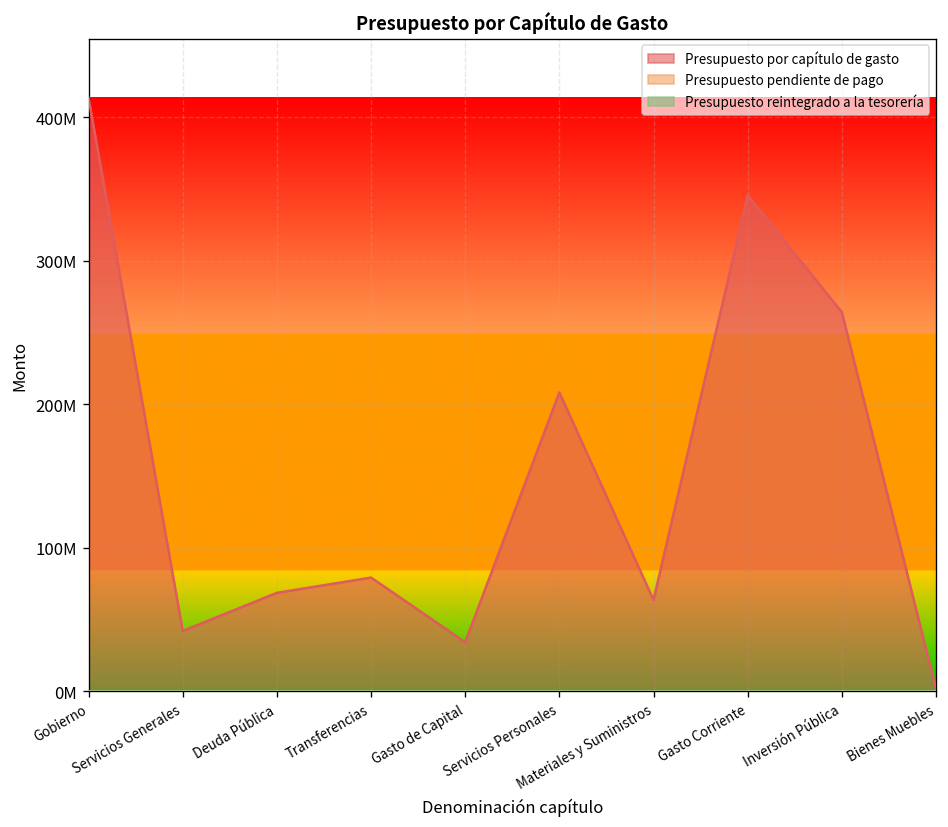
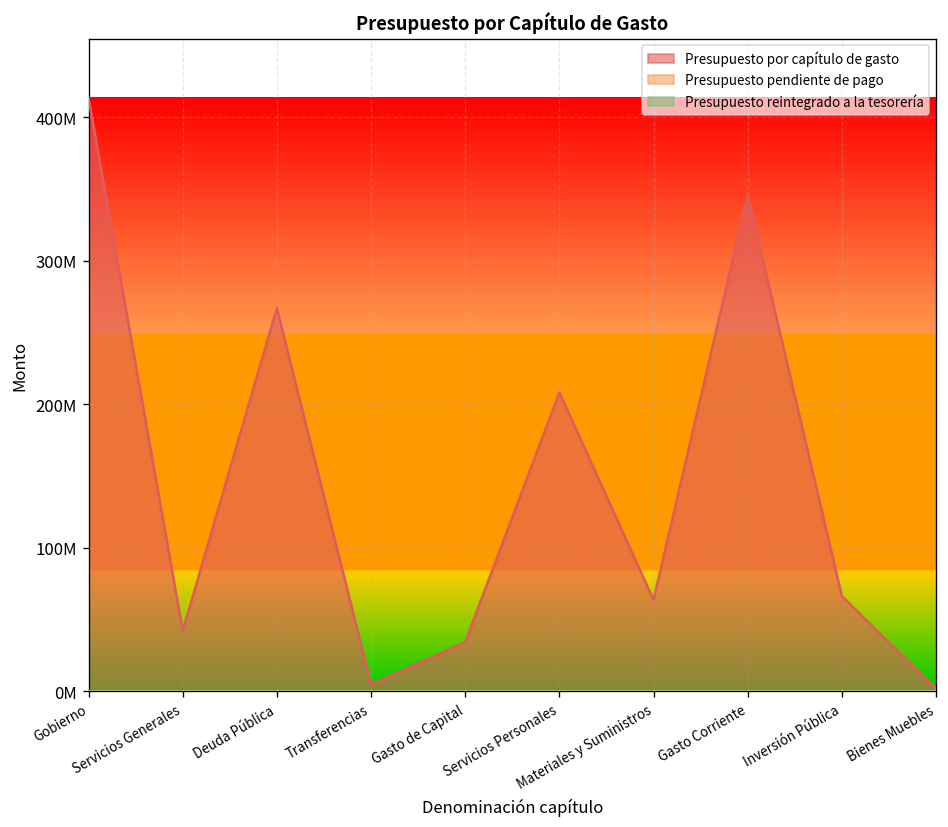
  {
    "Presupuesto por capítulo de gasto": {
      "Gobierno": 414000000,
      "Servicios Generales": 42000000,
-     "Deuda Pública": 69000000,
-     "Transferencias": 79000000,
+     "Deuda Pública": 267000000,
+     "Transferencias": 5000000,
      "Gasto de Capital": 34000000,
      "Servicios Personales": 208000000,
      "Materiales y Suministros": 64000000,
      "Gasto Corriente": 346000000,
-     "Inversión Pública": 264000000
+     "Inversión Pública": 66000000
    },
    "Presupuesto reintegrado a la tesorería": {
      "Gobierno": 0,
      "Servicios Generales": 0,
      "Deuda Pública": 0,
      "Transferencias": 0,
      "Gasto de Capital": 0,
      "Servicios Personales": 0,
      "Materiales y Suministros": 0,
      "Gasto Corriente": 0,
      "Inversión Pública": 0
    }
  }
